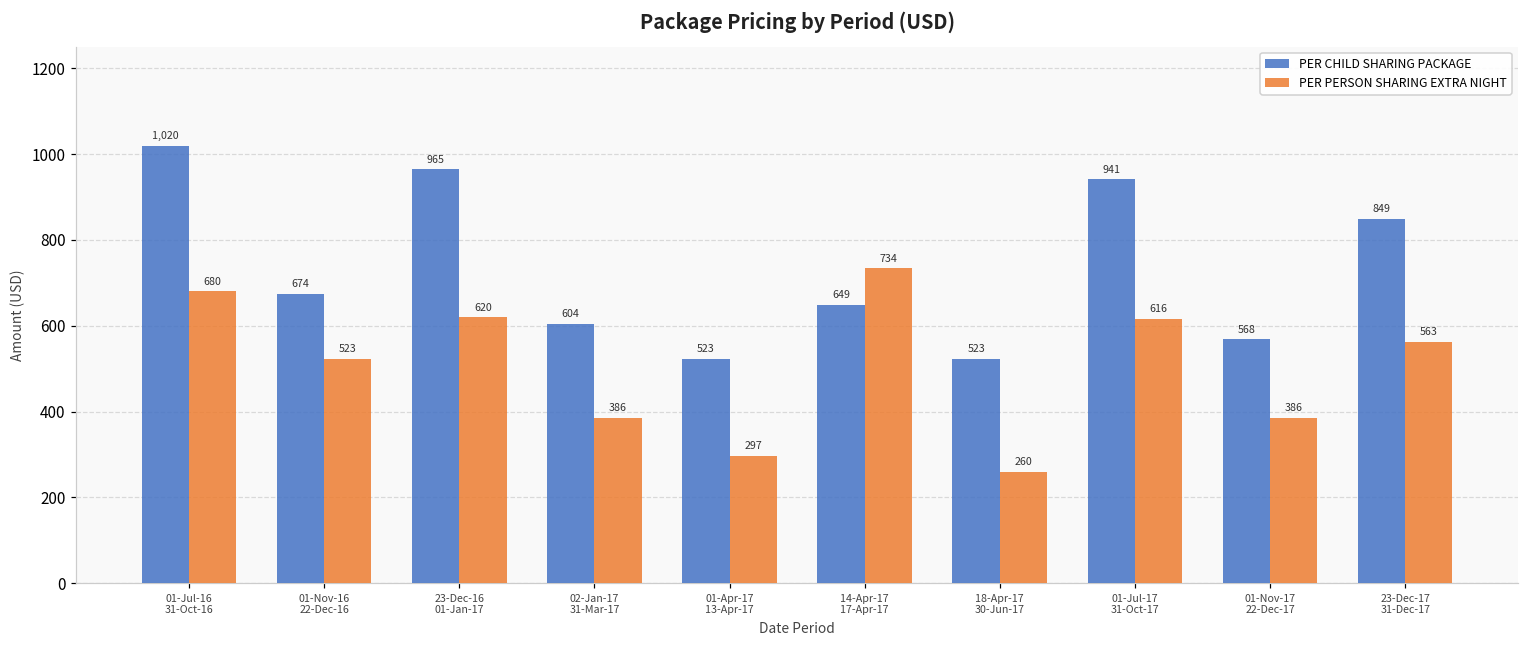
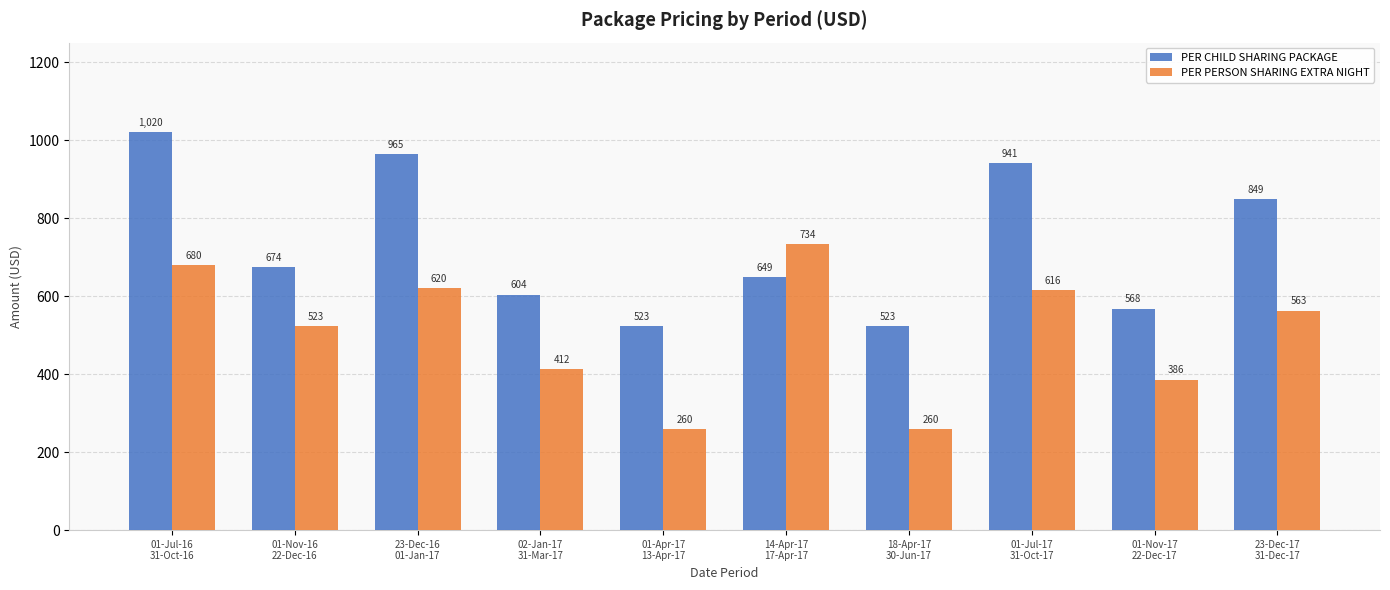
  {
    "PER CHILD SHARING PACKAGE": {
      "01-Jul-16 31-Oct-16": "1,020",
      "01-Nov-16 22-Dec-16": "674",
      "23-Dec-16 01-Jan-17": "965",
      "02-Jan-17 31-Mar-17": "604",
      "01-Apr-17 13-Apr-17": "523",
      "14-Apr-17 17-Apr-17": "649",
      "18-Apr-17 30-Jun-17": "523",
      "01-Jul-17 31-Oct-17": "941",
      "01-Nov-17 22-Dec-17": "568",
      "23-Dec-17 31-Dec-17": "849"
    },
    "PER PERSON SHARING EXTRA NIGHT": {
      "01-Jul-16 31-Oct-16": "680",
      "01-Nov-16 22-Dec-16": "523",
      "23-Dec-16 01-Jan-17": "620",
-     "02-Jan-17 31-Mar-17": "386",
-     "01-Apr-17 13-Apr-17": "297",
+     "02-Jan-17 31-Mar-17": "412",
+     "01-Apr-17 13-Apr-17": "260",
      "14-Apr-17 17-Apr-17": "734",
      "18-Apr-17 30-Jun-17": "260",
      "01-Jul-17 31-Oct-17": "616",
      "01-Nov-17 22-Dec-17": "386",
      "23-Dec-17 31-Dec-17": "563"
    }
  }
